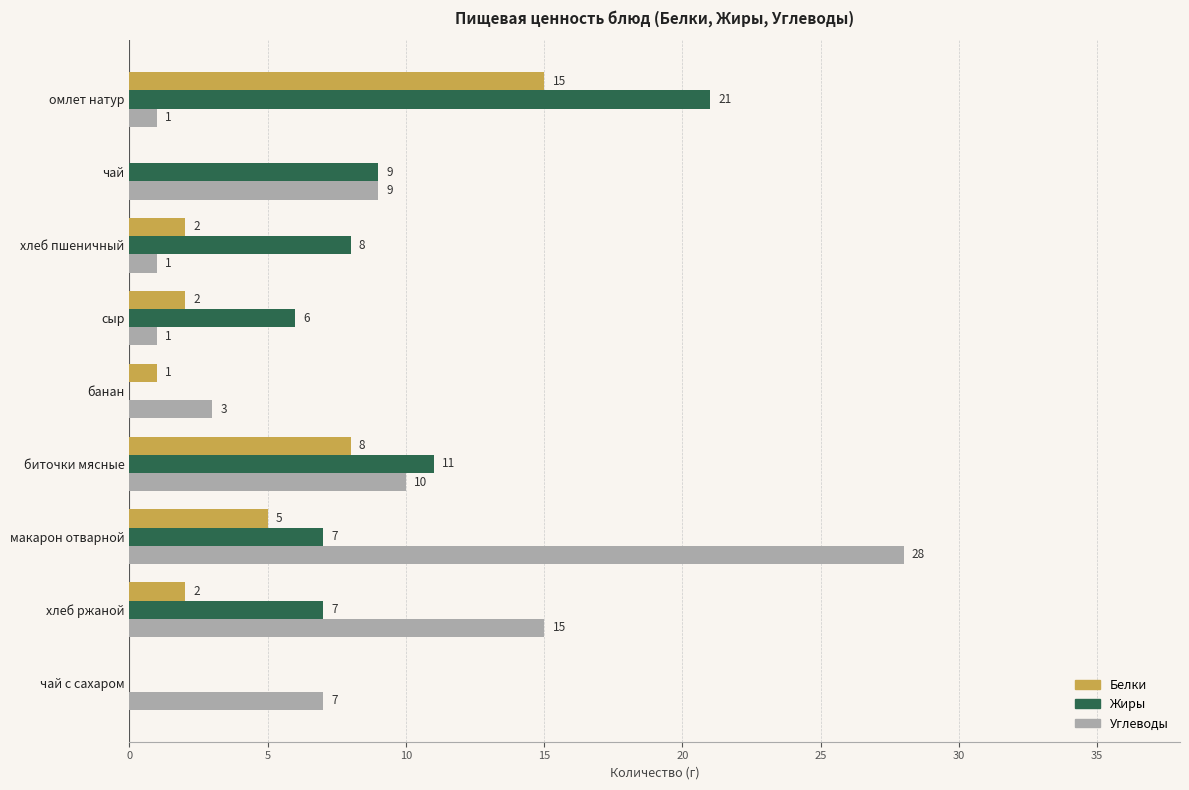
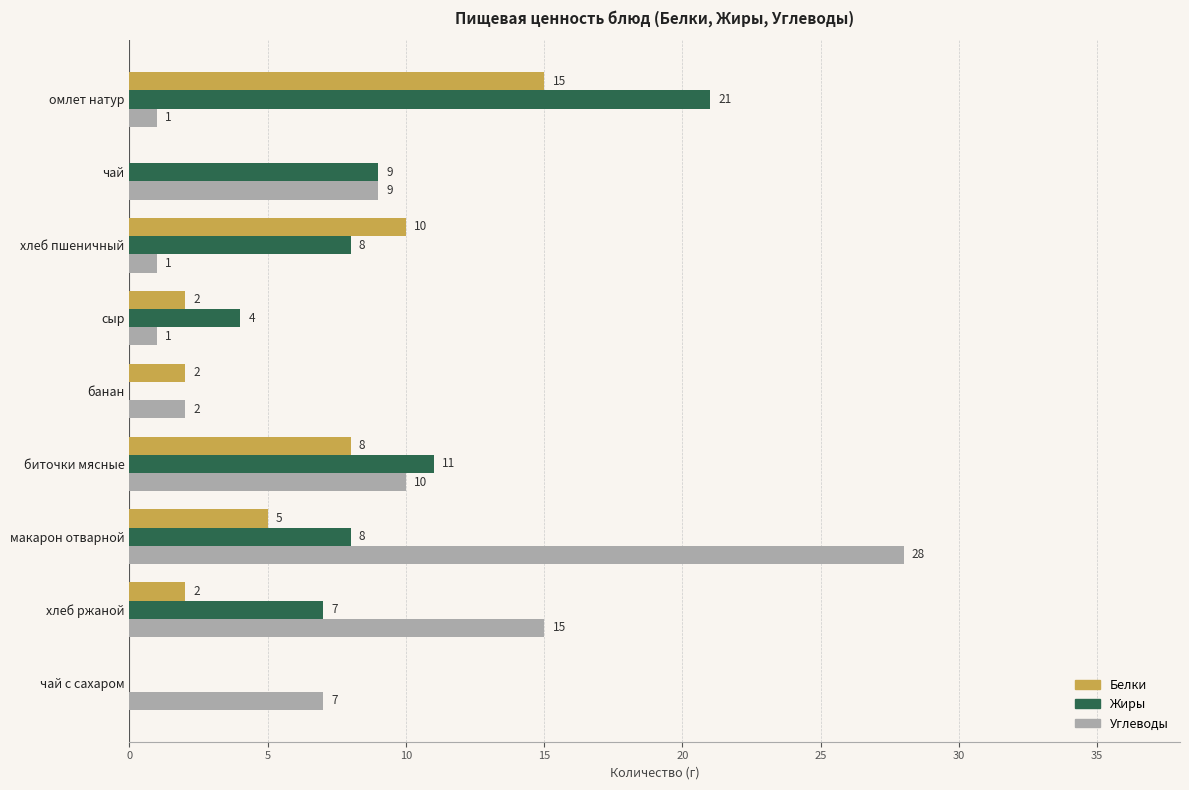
  {
    "Белки": {
      "омлет натур": 15,
-     "хлеб пшеничный": 2,
+     "хлеб пшеничный": 10,
      "сыр": 2,
-     "банан": 1,
+     "банан": 2,
      "биточки мясные": 8,
      "макарон отварной": 5,
      "хлеб ржаной": 2
    },
    "Жиры": {
      "омлет натур": 21,
      "чай": 9,
      "хлеб пшеничный": 8,
-     "сыр": 6,
+     "сыр": 4,
      "биточки мясные": 11,
-     "макарон отварной": 7,
+     "макарон отварной": 8,
      "хлеб ржаной": 7
    },
    "Углеводы": {
      "омлет натур": 1,
      "чай": 9,
      "хлеб пшеничный": 1,
      "сыр": 1,
-     "банан": 3,
+     "банан": 2,
      "биточки мясные": 10,
      "макарон отварной": 28,
      "хлеб ржаной": 15,
      "чай с сахаром": 7
    }
  }
